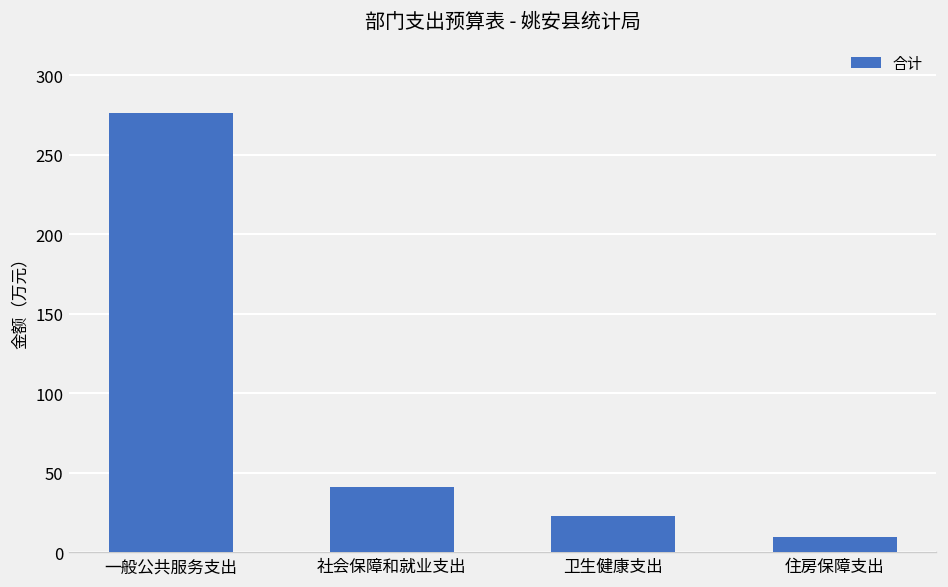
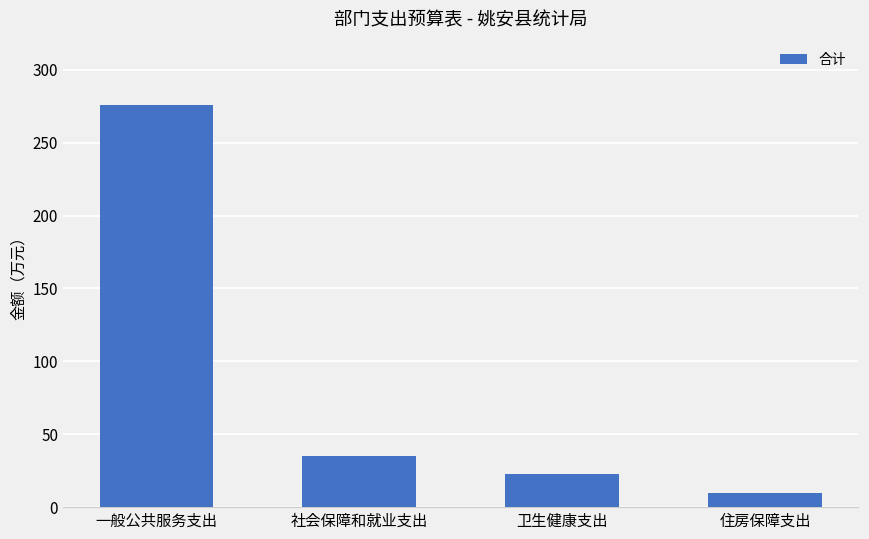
  {
    "一般公共服务支出": 276,
-   "社会保障和就业支出": 41,
+   "社会保障和就业支出": 35,
    "卫生健康支出": 23,
    "住房保障支出": 10
  }
